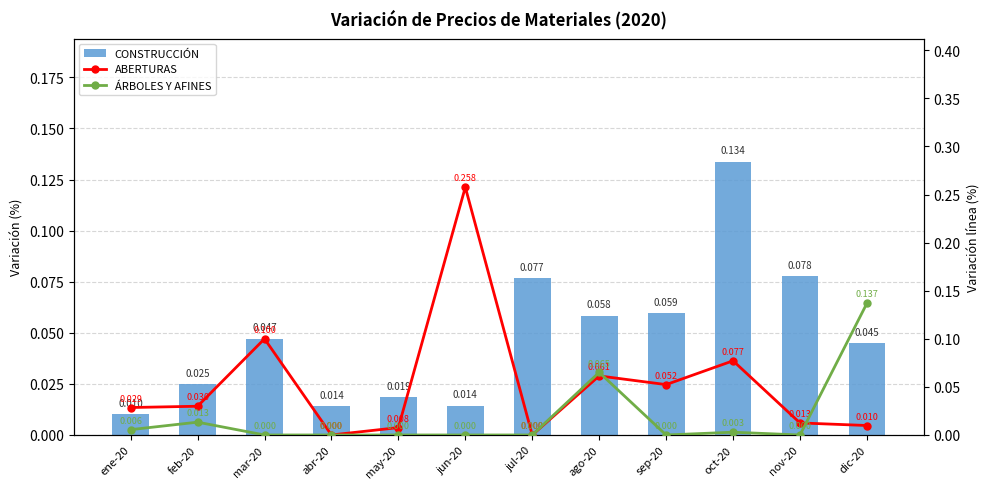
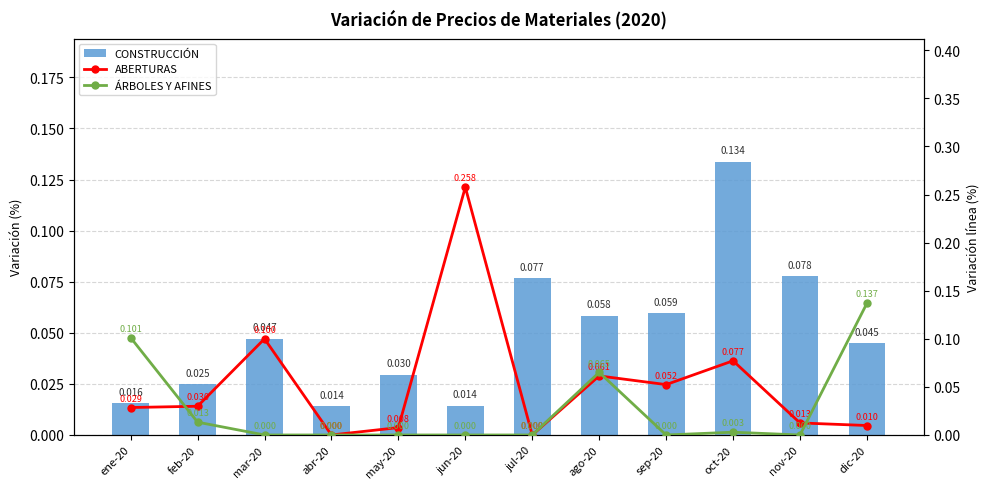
  {
    "CONSTRUCCIÓN": {
-     "ene-20": 0.010,
+     "ene-20": 0.016,
      "feb-20": 0.025,
      "abr-20": 0.014,
-     "may-20": 0.019,
+     "may-20": 0.030,
      "jun-20": 0.014,
      "jul-20": 0.077,
      "ago-20": 0.058,
      "sep-20": 0.059,
      "oct-20": 0.134,
      "nov-20": 0.078,
      "dic-20": 0.045
    },
    "ABERTURAS": {
      "feb-20": 0.030,
      "jun-20": 0.258,
      "sep-20": 0.052,
      "oct-20": 0.077,
      "nov-20": 0.013,
      "dic-20": 0.010
    },
    "ÁRBOLES Y AFINES": {
-     "ene-20": 0.006,
+     "ene-20": 0.101,
      "feb-20": 0.013,
      "mar-20": 0.000,
      "jun-20": 0.000,
      "sep-20": 0.000,
      "oct-20": 0.003,
      "dic-20": 0.137
    }
  }
